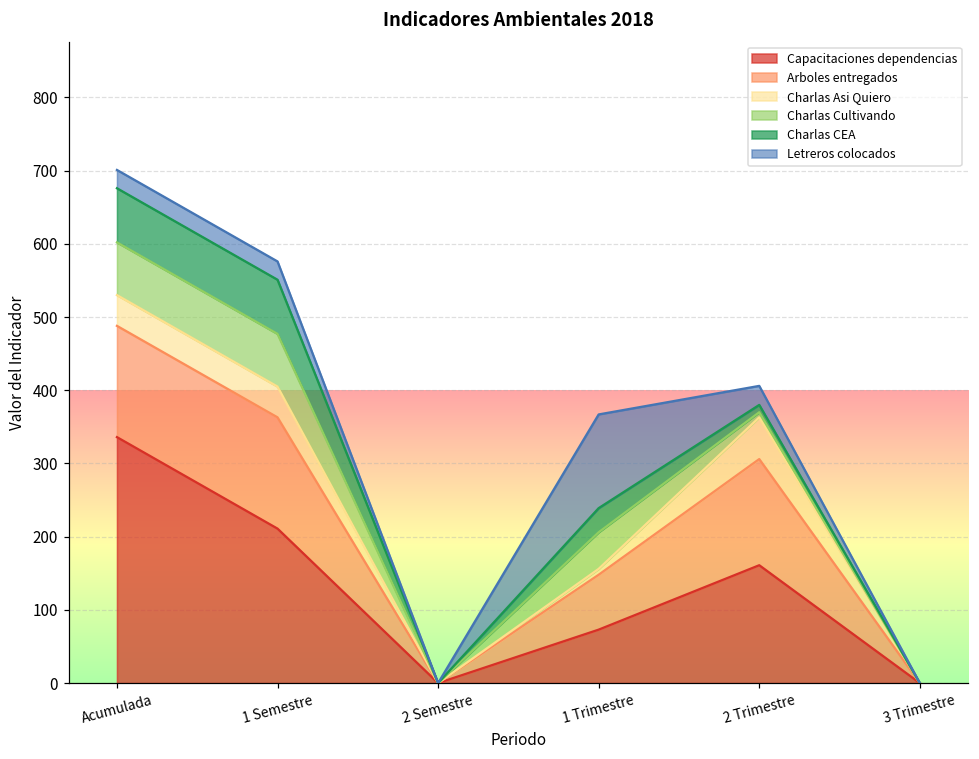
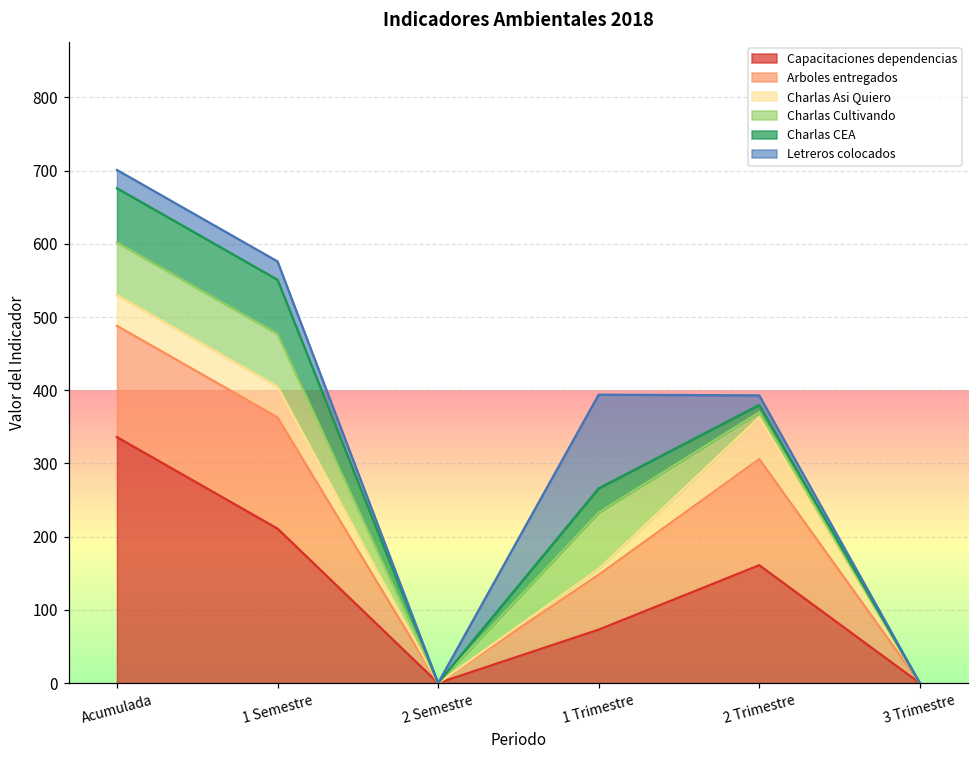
  {
    "Capacitaciones dependencias": {
      "Acumulada": 340,
      "1 Semestre": 210,
      "1 Trimestre": 70,
      "2 Trimestre": 160
    },
    "Arboles entregados": {
      "Acumulada": 150,
      "1 Semestre": 150,
      "1 Trimestre": 80,
      "2 Trimestre": 150
    },
    "Charlas Asi Quiero": {
      "Acumulada": 40,
      "1 Semestre": 40,
      "1 Trimestre": 10,
      "2 Trimestre": 60
    },
    "Charlas Cultivando": {
      "Acumulada": 70,
      "1 Semestre": 70,
-     "1 Trimestre": 50,
+     "1 Trimestre": 80,
      "2 Trimestre": 10
    },
    "Charlas CEA": {
      "Acumulada": 70,
      "1 Semestre": 70,
      "1 Trimestre": 30,
      "2 Trimestre": 10
    },
    "Letreros colocados": {
      "Acumulada": 30,
      "1 Semestre": 30,
      "1 Trimestre": 130,
-     "2 Trimestre": 30
+     "2 Trimestre": 10
    }
  }
